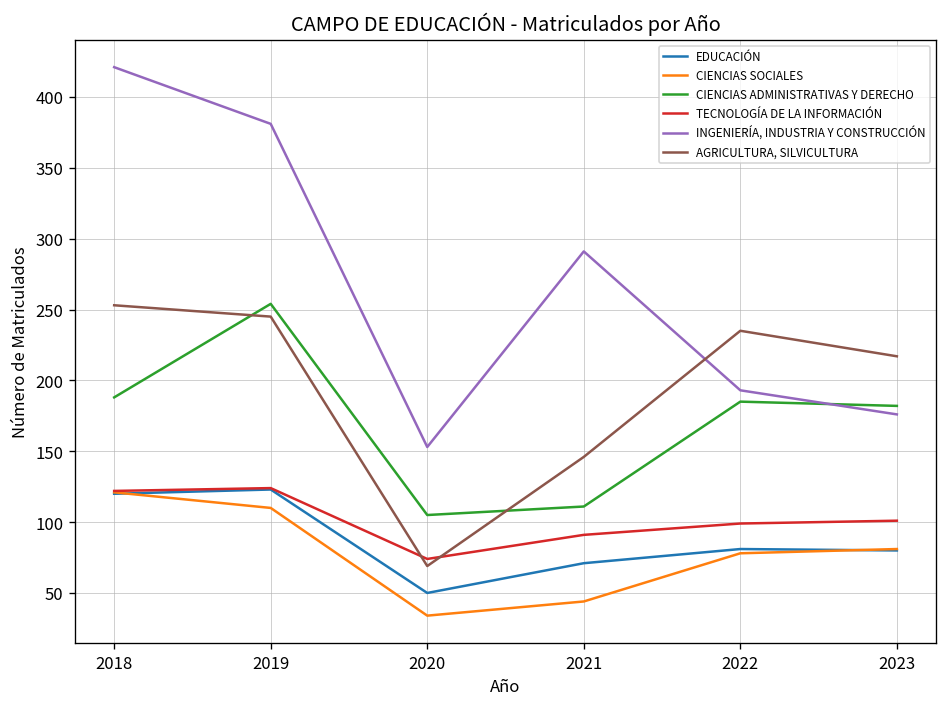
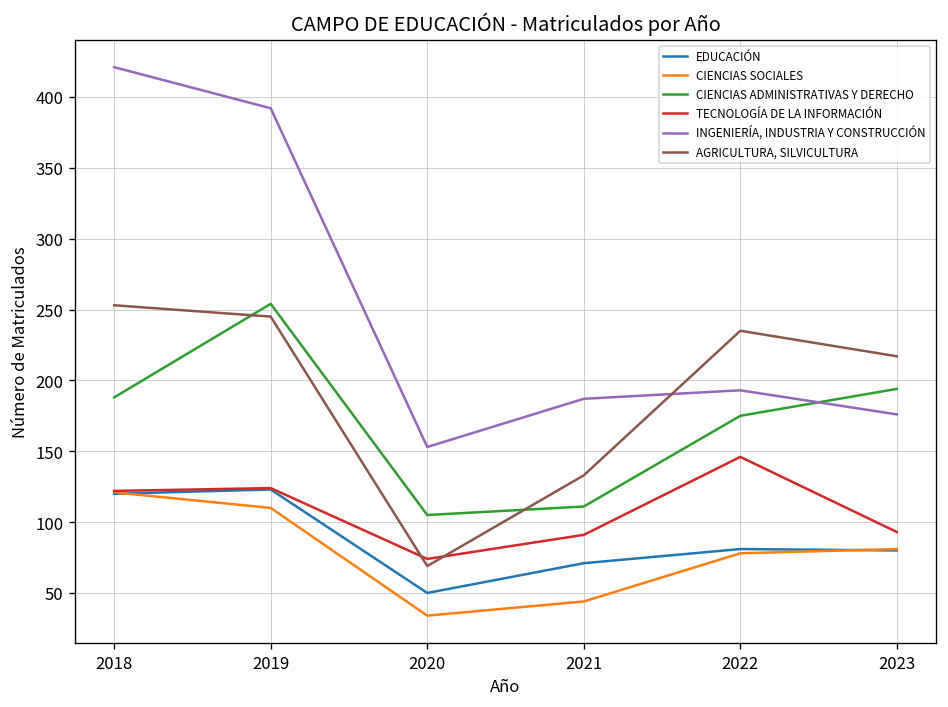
  {
    "EDUCACIÓN": {
      "2020": 50,
      "2021": 71,
      "2022": 81
    },
    "CIENCIAS SOCIALES": {
      "2019": 110,
      "2020": 34,
      "2021": 44,
      "2022": 78
    },
    "CIENCIAS ADMINISTRATIVAS Y DERECHO": {
      "2018": 188,
      "2019": 254,
      "2020": 105,
      "2021": 111,
-     "2022": 185,
-     "2023": 182
+     "2022": 175,
+     "2023": 194
    },
    "TECNOLOGÍA DE LA INFORMACIÓN": {
      "2020": 74,
      "2021": 91,
-     "2022": 99,
-     "2023": 101
+     "2022": 146,
+     "2023": 93
    },
    "INGENIERÍA, INDUSTRIA Y CONSTRUCCIÓN": {
      "2018": 421,
-     "2019": 381,
+     "2019": 392,
      "2020": 153,
-     "2021": 291,
+     "2021": 187,
      "2022": 193,
      "2023": 176
    },
    "AGRICULTURA, SILVICULTURA": {
      "2018": 253,
      "2019": 245,
      "2020": 69,
-     "2021": 146,
+     "2021": 133,
      "2022": 235,
      "2023": 217
    }
  }
